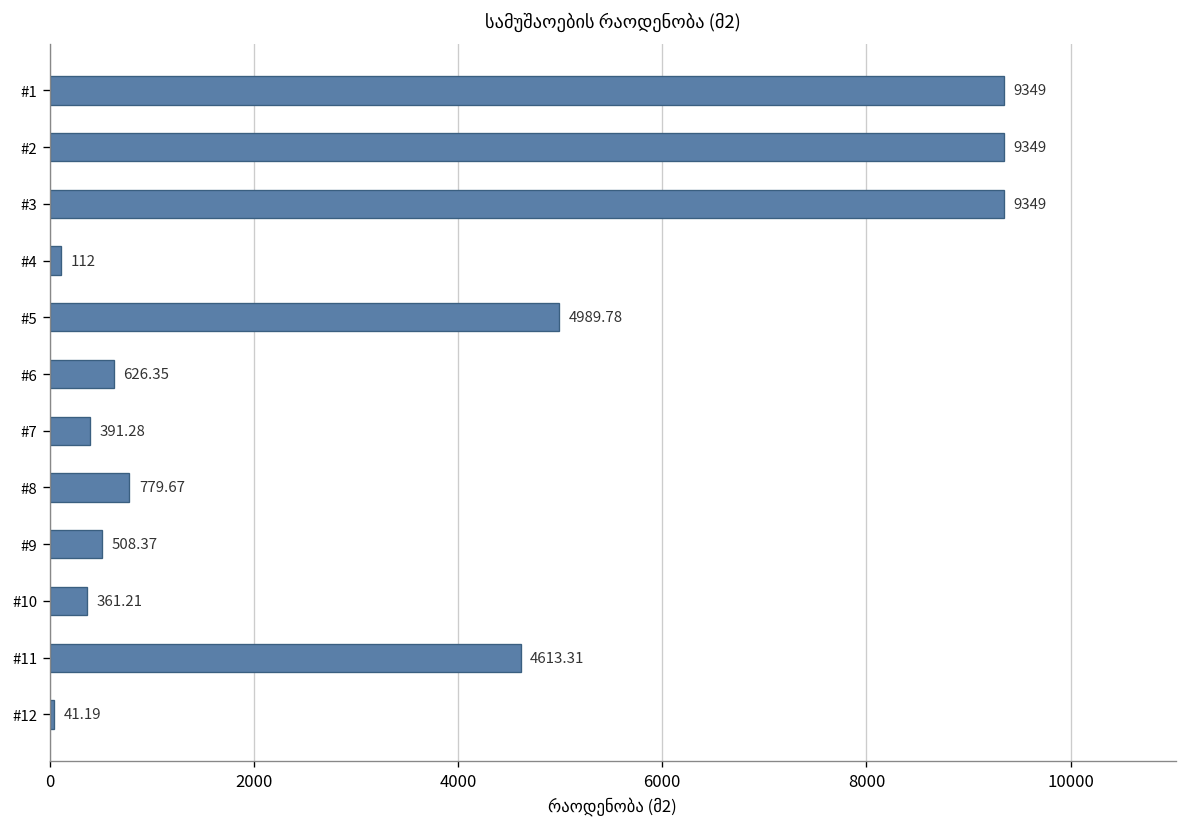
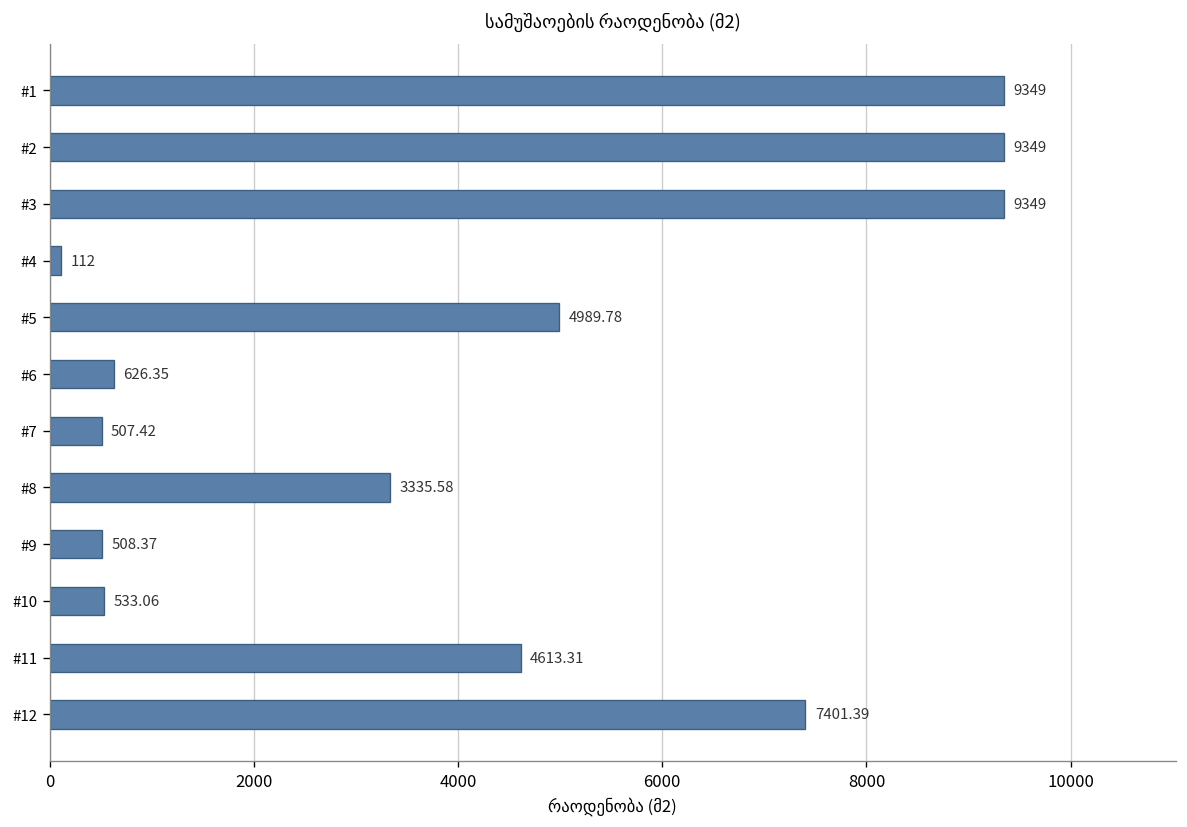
  {
    "#1": 9349,
    "#2": 9349,
    "#3": 9349,
    "#4": 112,
    "#5": 4989.78,
    "#6": 626.35,
-   "#7": 391.28,
-   "#8": 779.67,
+   "#7": 507.42,
+   "#8": 3335.58,
    "#9": 508.37,
-   "#10": 361.21,
+   "#10": 533.06,
    "#11": 4613.31,
-   "#12": 41.19
+   "#12": 7401.39
  }
